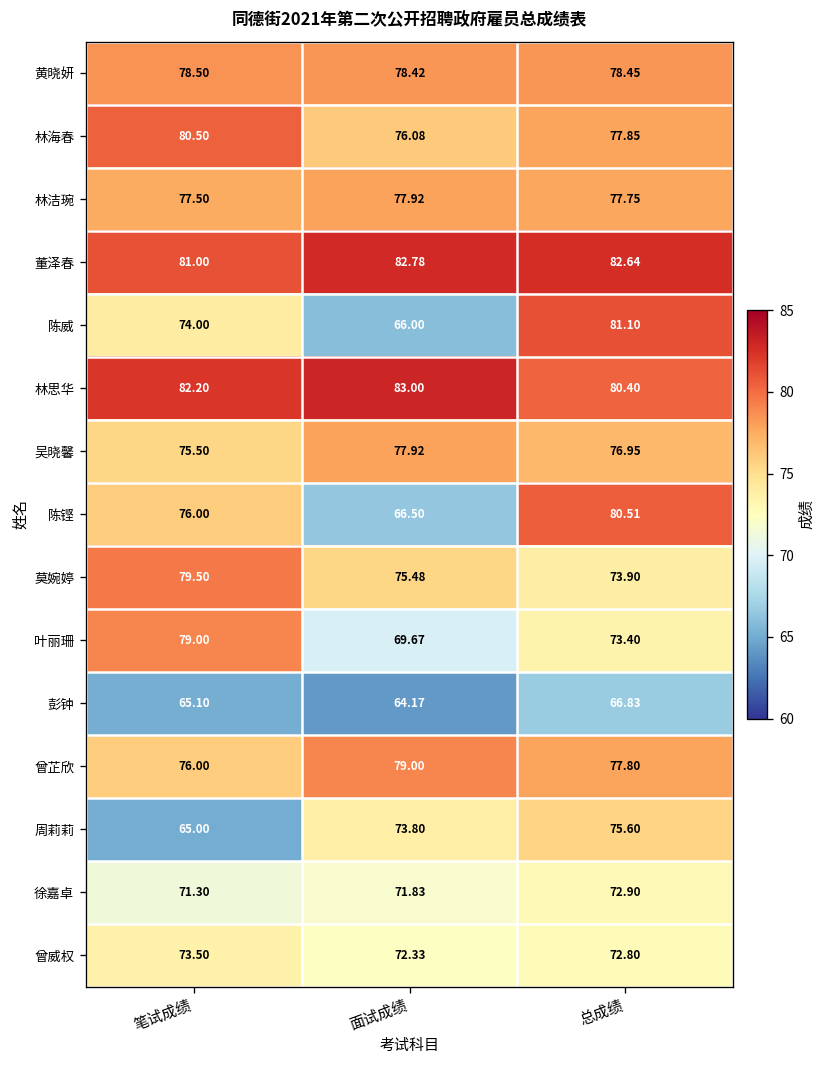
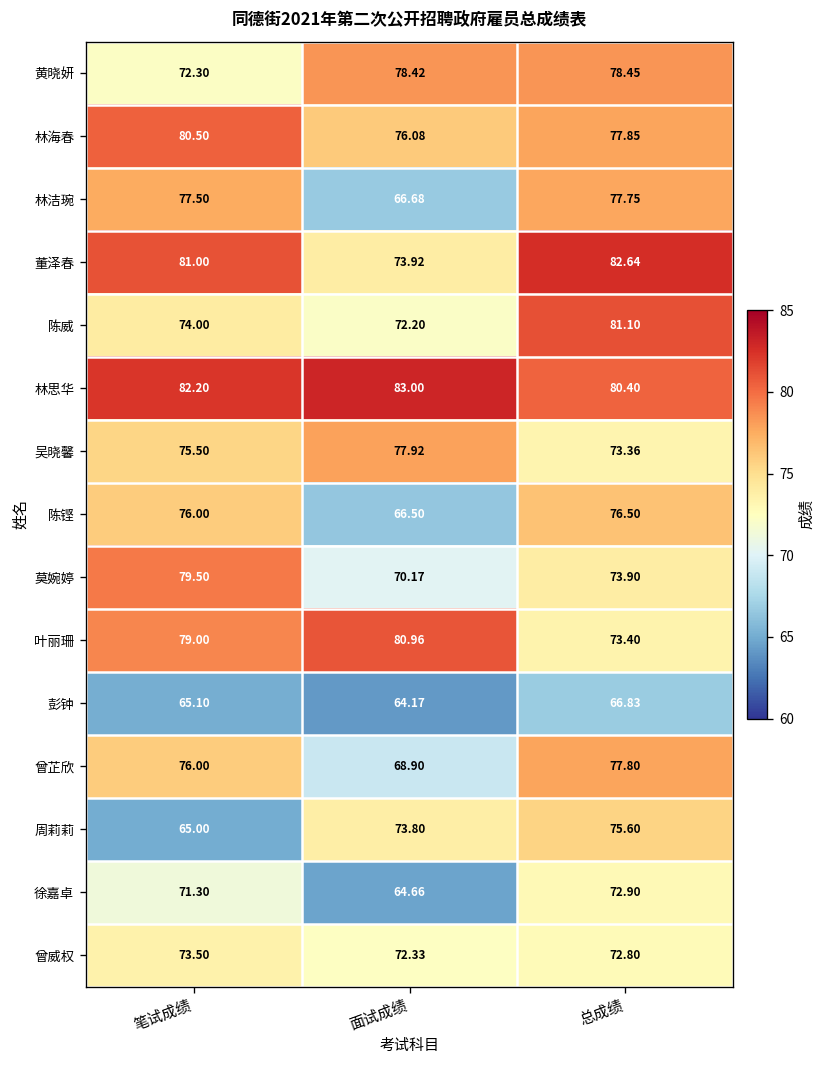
  {
    "黄晓妍": {
-     "笔试成绩": 78.50,
+     "笔试成绩": 72.30,
      "面试成绩": 78.42,
      "总成绩": 78.45
    },
    "林海春": {
      "笔试成绩": 80.50,
      "面试成绩": 76.08,
      "总成绩": 77.85
    },
    "林洁琬": {
      "笔试成绩": 77.50,
-     "面试成绩": 77.92,
+     "面试成绩": 66.68,
      "总成绩": 77.75
    },
    "董泽春": {
      "笔试成绩": 81.00,
-     "面试成绩": 82.78,
+     "面试成绩": 73.92,
      "总成绩": 82.64
    },
    "陈威": {
      "笔试成绩": 74.00,
-     "面试成绩": 66.00,
+     "面试成绩": 72.20,
      "总成绩": 81.10
    },
    "林思华": {
      "笔试成绩": 82.20,
      "面试成绩": 83.00,
      "总成绩": 80.40
    },
    "吴晓馨": {
      "笔试成绩": 75.50,
      "面试成绩": 77.92,
-     "总成绩": 76.95
+     "总成绩": 73.36
    },
    "陈铿": {
      "笔试成绩": 76.00,
      "面试成绩": 66.50,
-     "总成绩": 80.51
+     "总成绩": 76.50
    },
    "莫婉婷": {
      "笔试成绩": 79.50,
-     "面试成绩": 75.48,
+     "面试成绩": 70.17,
      "总成绩": 73.90
    },
    "叶丽珊": {
      "笔试成绩": 79.00,
-     "面试成绩": 69.67,
+     "面试成绩": 80.96,
      "总成绩": 73.40
    },
    "彭钟": {
      "笔试成绩": 65.10,
      "面试成绩": 64.17,
      "总成绩": 66.83
    },
    "曾芷欣": {
      "笔试成绩": 76.00,
-     "面试成绩": 79.00,
+     "面试成绩": 68.90,
      "总成绩": 77.80
    },
    "周莉莉": {
      "笔试成绩": 65.00,
      "面试成绩": 73.80,
      "总成绩": 75.60
    },
    "徐嘉卓": {
      "笔试成绩": 71.30,
-     "面试成绩": 71.83,
+     "面试成绩": 64.66,
      "总成绩": 72.90
    },
    "曾威权": {
      "笔试成绩": 73.50,
      "面试成绩": 72.33,
      "总成绩": 72.80
    }
  }
